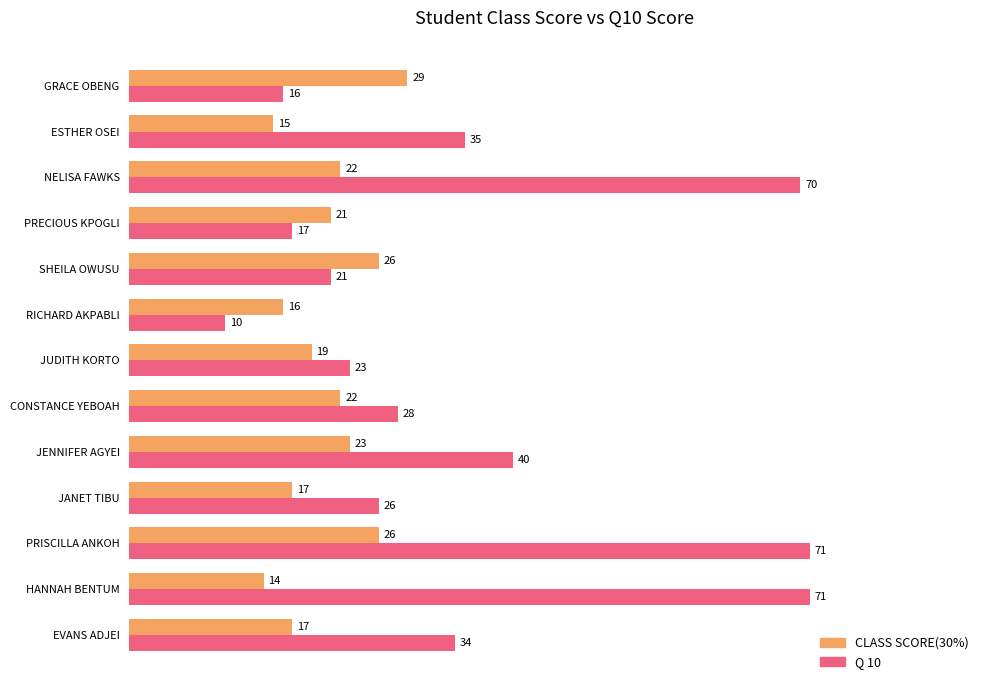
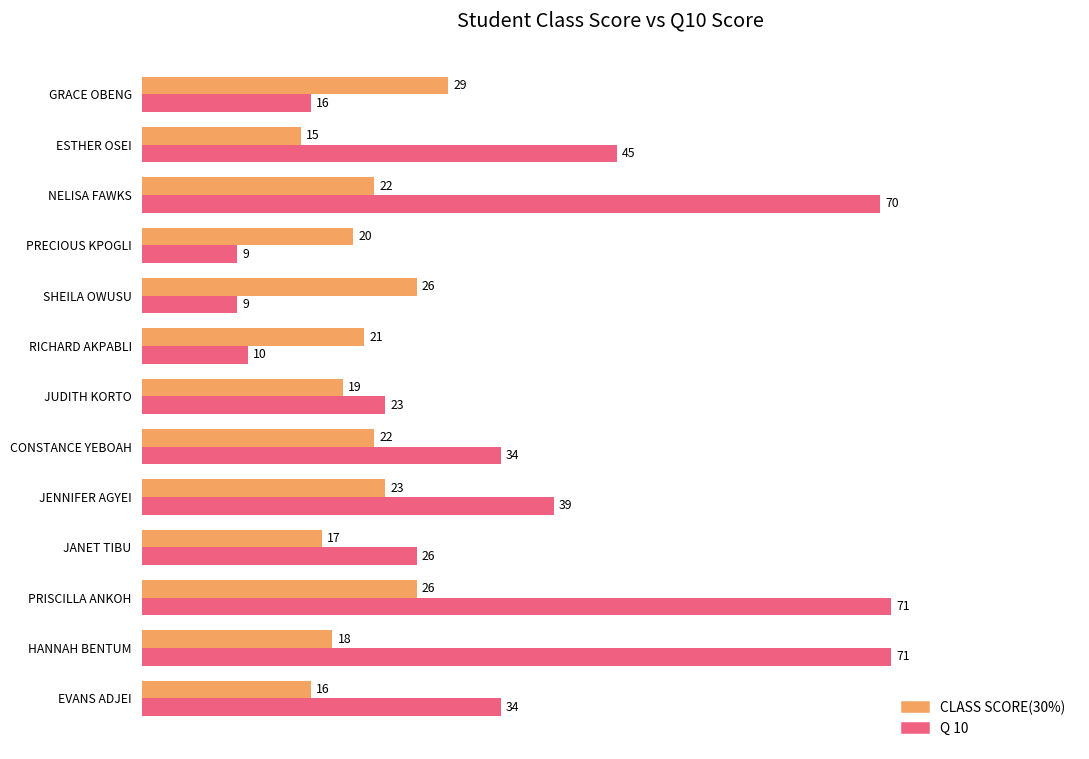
  {
    "CLASS SCORE(30%)": {
      "GRACE OBENG": 29,
      "ESTHER OSEI": 15,
      "NELISA FAWKS": 22,
-     "PRECIOUS KPOGLI": 21,
+     "PRECIOUS KPOGLI": 20,
      "SHEILA OWUSU": 26,
-     "RICHARD AKPABLI": 16,
+     "RICHARD AKPABLI": 21,
      "JUDITH KORTO": 19,
      "CONSTANCE YEBOAH": 22,
      "JENNIFER AGYEI": 23,
      "JANET TIBU": 17,
      "PRISCILLA ANKOH": 26,
-     "HANNAH BENTUM": 14,
-     "EVANS ADJEI": 17
+     "HANNAH BENTUM": 18,
+     "EVANS ADJEI": 16
    },
    "Q 10": {
      "GRACE OBENG": 16,
-     "ESTHER OSEI": 35,
+     "ESTHER OSEI": 45,
      "NELISA FAWKS": 70,
-     "PRECIOUS KPOGLI": 17,
-     "SHEILA OWUSU": 21,
+     "PRECIOUS KPOGLI": 9,
+     "SHEILA OWUSU": 9,
      "RICHARD AKPABLI": 10,
      "JUDITH KORTO": 23,
-     "CONSTANCE YEBOAH": 28,
-     "JENNIFER AGYEI": 40,
+     "CONSTANCE YEBOAH": 34,
+     "JENNIFER AGYEI": 39,
      "JANET TIBU": 26,
      "PRISCILLA ANKOH": 71,
      "HANNAH BENTUM": 71,
      "EVANS ADJEI": 34
    }
  }
